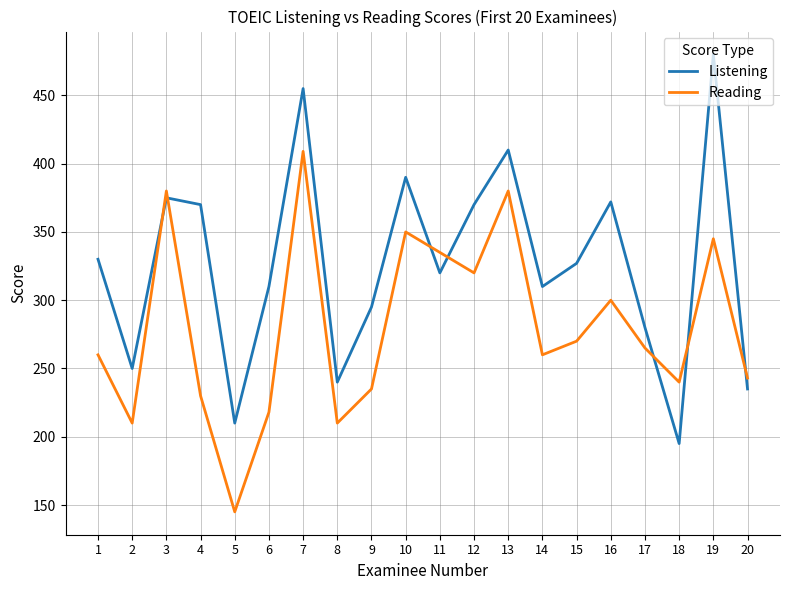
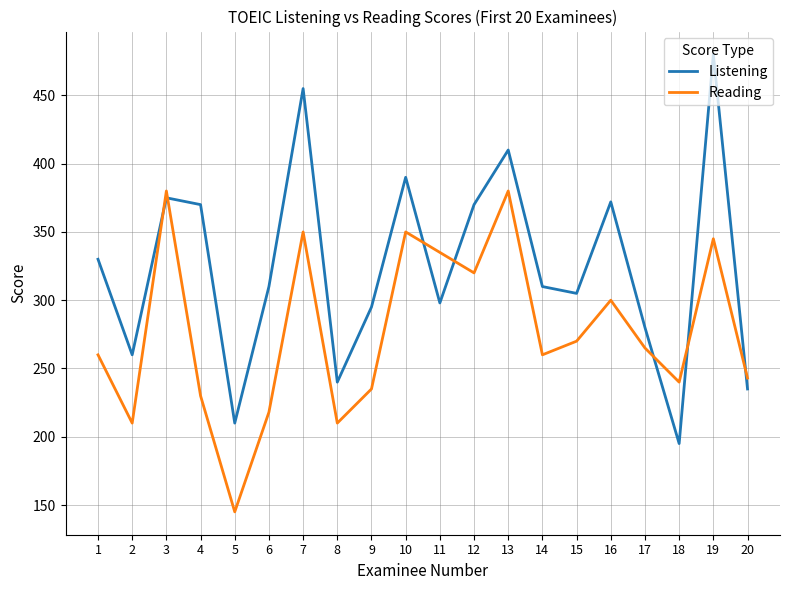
  {
    "Listening": {
      "1": 330,
-     "2": 250,
+     "2": 260,
      "3": 375,
      "4": 370,
      "5": 210,
      "6": 310,
      "7": 455,
      "8": 240,
      "9": 295,
      "10": 390,
-     "11": 320,
+     "11": 298,
      "12": 370,
      "13": 410,
      "14": 310,
-     "15": 327,
+     "15": 305,
      "16": 372,
      "17": 280,
      "18": 195,
      "20": 235
    },
    "Reading": {
      "1": 260,
      "2": 210,
      "3": 380,
      "4": 230,
      "5": 145,
      "6": 218,
-     "7": 409,
+     "7": 350,
      "8": 210,
      "9": 235,
      "10": 350,
      "11": 335,
      "12": 320,
      "13": 380,
      "14": 260,
      "15": 270,
      "16": 300,
      "17": 265,
      "18": 240,
      "19": 345,
      "20": 243
    }
  }
